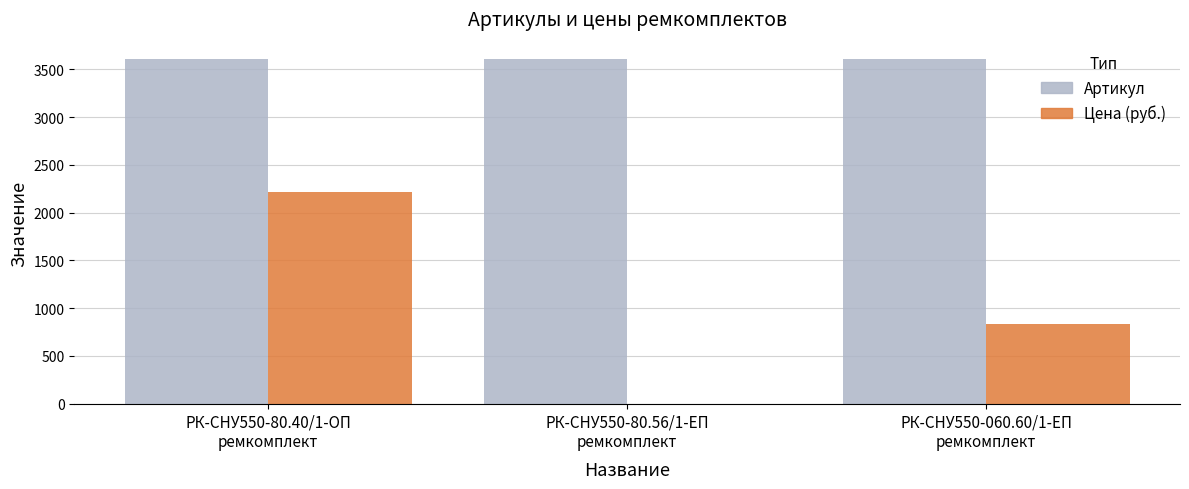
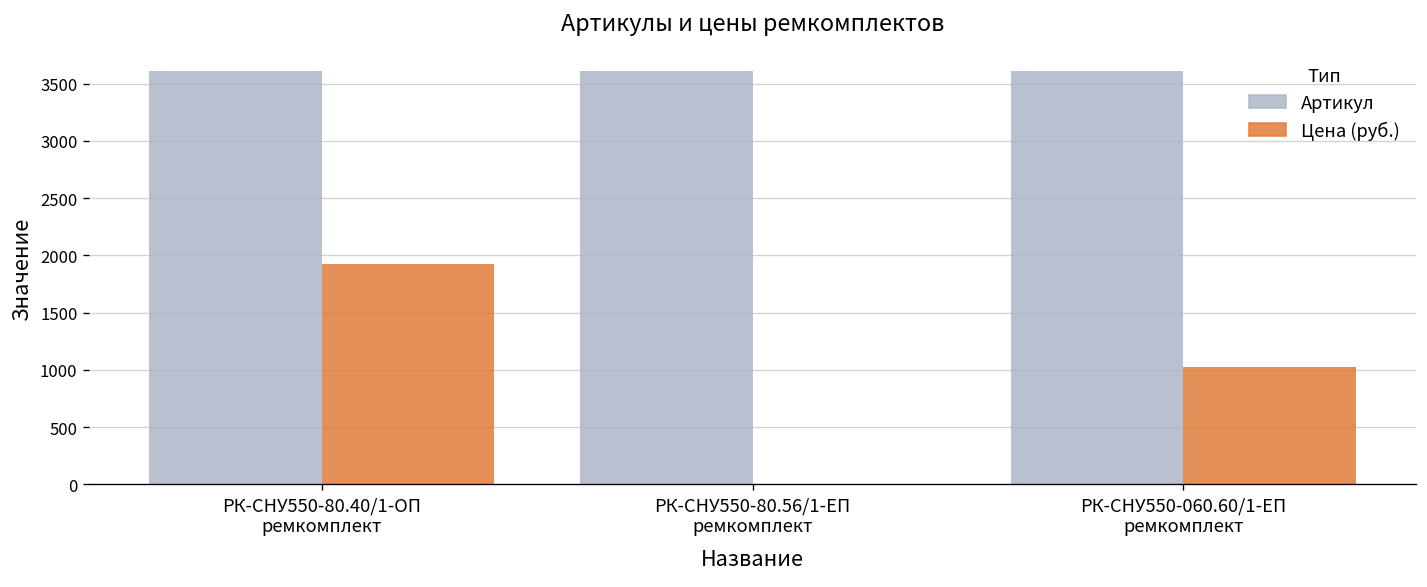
  {
    "Артикул": {
      "РК-СНУ550-80.40/1-ОП ремкомплект": 3600,
      "РК-СНУ550-80.56/1-ЕП ремкомплект": 3600,
      "РК-СНУ550-060.60/1-ЕП ремкомплект": 3600
    },
    "Цена (руб.)": {
-     "РК-СНУ550-80.40/1-ОП ремкомплект": 2200,
+     "РК-СНУ550-80.40/1-ОП ремкомплект": 1900,
      "РК-СНУ550-80.56/1-ЕП ремкомплект": 0,
-     "РК-СНУ550-060.60/1-ЕП ремкомплект": 800
+     "РК-СНУ550-060.60/1-ЕП ремкомплект": 1000
    }
  }
